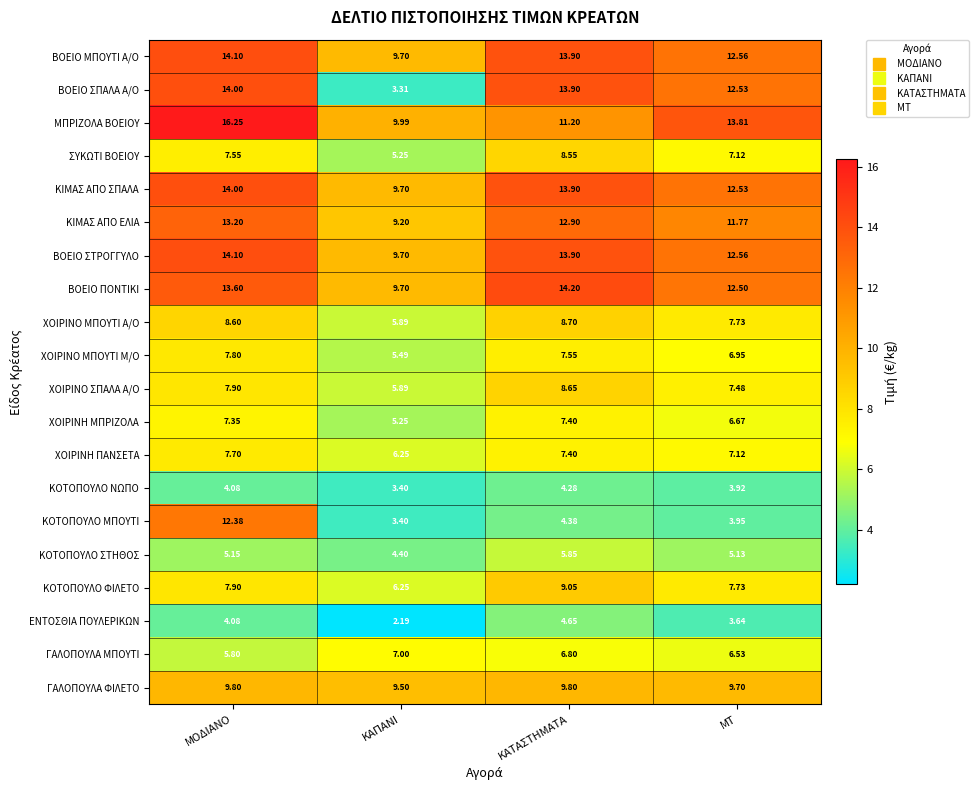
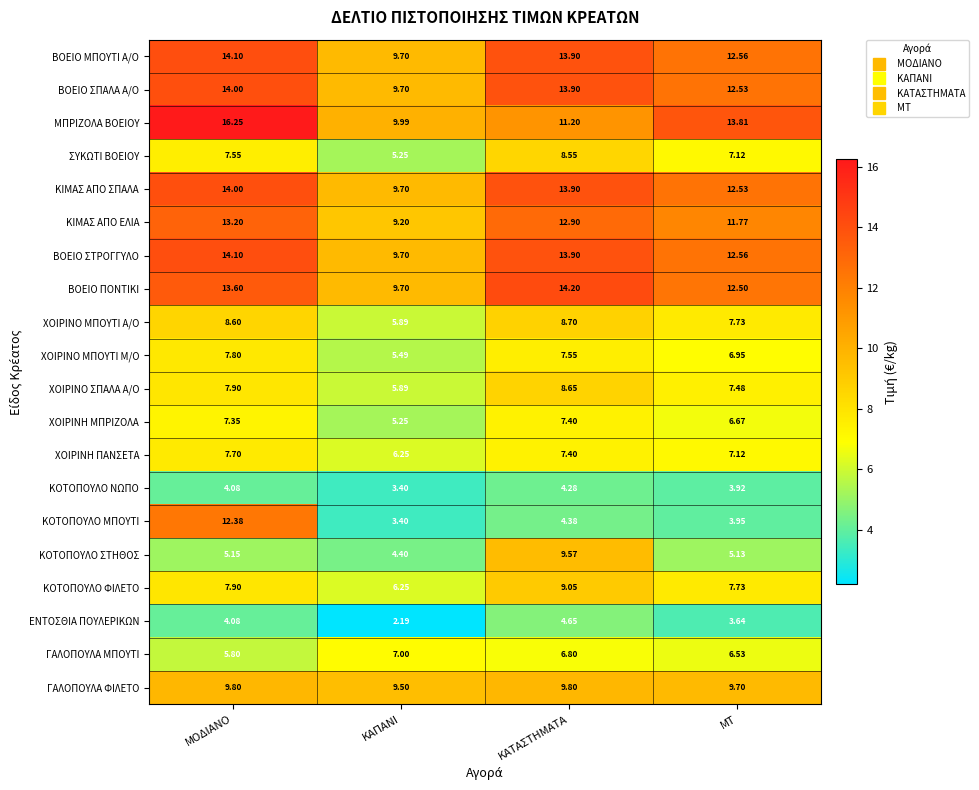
  {
    "ΒΟΕΙΟ ΜΠΟΥΤΙ Α/Ο": {
      "ΜΟΔΙΑΝΟ": 14.10,
      "ΚΑΠΑΝΙ": 9.70,
      "ΚΑΤΑΣΤΗΜΑΤΑ": 13.90,
      "ΜΤ": 12.56
    },
    "ΒΟΕΙΟ ΣΠΑΛΑ Α/Ο": {
      "ΜΟΔΙΑΝΟ": 14.00,
-     "ΚΑΠΑΝΙ": 3.31,
+     "ΚΑΠΑΝΙ": 9.70,
      "ΚΑΤΑΣΤΗΜΑΤΑ": 13.90,
      "ΜΤ": 12.53
    },
    "ΜΠΡΙΖΟΛΑ ΒΟΕΙΟΥ": {
      "ΜΟΔΙΑΝΟ": 16.25,
      "ΚΑΠΑΝΙ": 9.99,
      "ΚΑΤΑΣΤΗΜΑΤΑ": 11.20,
      "ΜΤ": 13.81
    },
    "ΣΥΚΩΤΙ ΒΟΕΙΟΥ": {
      "ΜΟΔΙΑΝΟ": 7.55,
      "ΚΑΠΑΝΙ": 5.25,
      "ΚΑΤΑΣΤΗΜΑΤΑ": 8.55,
      "ΜΤ": 7.12
    },
    "ΚΙΜΑΣ ΑΠΟ ΣΠΑΛΑ": {
      "ΜΟΔΙΑΝΟ": 14.00,
      "ΚΑΠΑΝΙ": 9.70,
      "ΚΑΤΑΣΤΗΜΑΤΑ": 13.90,
      "ΜΤ": 12.53
    },
    "ΚΙΜΑΣ ΑΠΟ ΕΛΙΑ": {
      "ΜΟΔΙΑΝΟ": 13.20,
      "ΚΑΠΑΝΙ": 9.20,
      "ΚΑΤΑΣΤΗΜΑΤΑ": 12.90,
      "ΜΤ": 11.77
    },
    "ΒΟΕΙΟ ΣΤΡΟΓΓΥΛΟ": {
      "ΜΟΔΙΑΝΟ": 14.10,
      "ΚΑΠΑΝΙ": 9.70,
      "ΚΑΤΑΣΤΗΜΑΤΑ": 13.90,
      "ΜΤ": 12.56
    },
    "ΒΟΕΙΟ ΠΟΝΤΙΚΙ": {
      "ΜΟΔΙΑΝΟ": 13.60,
      "ΚΑΠΑΝΙ": 9.70,
      "ΚΑΤΑΣΤΗΜΑΤΑ": 14.20,
      "ΜΤ": 12.50
    },
    "ΧΟΙΡΙΝΟ ΜΠΟΥΤΙ Α/Ο": {
      "ΜΟΔΙΑΝΟ": 8.60,
      "ΚΑΠΑΝΙ": 5.89,
      "ΚΑΤΑΣΤΗΜΑΤΑ": 8.70,
      "ΜΤ": 7.73
    },
    "ΧΟΙΡΙΝΟ ΜΠΟΥΤΙ Μ/Ο": {
      "ΜΟΔΙΑΝΟ": 7.80,
      "ΚΑΠΑΝΙ": 5.49,
      "ΚΑΤΑΣΤΗΜΑΤΑ": 7.55,
      "ΜΤ": 6.95
    },
    "ΧΟΙΡΙΝΟ ΣΠΑΛΑ Α/Ο": {
      "ΜΟΔΙΑΝΟ": 7.90,
      "ΚΑΠΑΝΙ": 5.89,
      "ΚΑΤΑΣΤΗΜΑΤΑ": 8.65,
      "ΜΤ": 7.48
    },
    "ΧΟΙΡΙΝΗ ΜΠΡΙΖΟΛΑ": {
      "ΜΟΔΙΑΝΟ": 7.35,
      "ΚΑΠΑΝΙ": 5.25,
      "ΚΑΤΑΣΤΗΜΑΤΑ": 7.40,
      "ΜΤ": 6.67
    },
    "ΧΟΙΡΙΝΗ ΠΑΝΣΕΤΑ": {
      "ΜΟΔΙΑΝΟ": 7.70,
      "ΚΑΠΑΝΙ": 6.25,
      "ΚΑΤΑΣΤΗΜΑΤΑ": 7.40,
      "ΜΤ": 7.12
    },
    "ΚΟΤΟΠΟΥΛΟ ΝΩΠΟ": {
      "ΜΟΔΙΑΝΟ": 4.08,
      "ΚΑΠΑΝΙ": 3.40,
      "ΚΑΤΑΣΤΗΜΑΤΑ": 4.28,
      "ΜΤ": 3.92
    },
    "ΚΟΤΟΠΟΥΛΟ ΜΠΟΥΤΙ": {
      "ΜΟΔΙΑΝΟ": 12.38,
      "ΚΑΠΑΝΙ": 3.40,
      "ΚΑΤΑΣΤΗΜΑΤΑ": 4.38,
      "ΜΤ": 3.95
    },
    "ΚΟΤΟΠΟΥΛΟ ΣΤΗΘΟΣ": {
      "ΜΟΔΙΑΝΟ": 5.15,
      "ΚΑΠΑΝΙ": 4.40,
-     "ΚΑΤΑΣΤΗΜΑΤΑ": 5.85,
+     "ΚΑΤΑΣΤΗΜΑΤΑ": 9.57,
      "ΜΤ": 5.13
    },
    "ΚΟΤΟΠΟΥΛΟ ΦΙΛΕΤΟ": {
      "ΜΟΔΙΑΝΟ": 7.90,
      "ΚΑΠΑΝΙ": 6.25,
      "ΚΑΤΑΣΤΗΜΑΤΑ": 9.05,
      "ΜΤ": 7.73
    },
    "ΕΝΤΟΣΘΙΑ ΠΟΥΛΕΡΙΚΩΝ": {
      "ΜΟΔΙΑΝΟ": 4.08,
      "ΚΑΠΑΝΙ": 2.19,
      "ΚΑΤΑΣΤΗΜΑΤΑ": 4.65,
      "ΜΤ": 3.64
    },
    "ΓΑΛΟΠΟΥΛΑ ΜΠΟΥΤΙ": {
      "ΜΟΔΙΑΝΟ": 5.80,
      "ΚΑΠΑΝΙ": 7.00,
      "ΚΑΤΑΣΤΗΜΑΤΑ": 6.80,
      "ΜΤ": 6.53
    },
    "ΓΑΛΟΠΟΥΛΑ ΦΙΛΕΤΟ": {
      "ΜΟΔΙΑΝΟ": 9.80,
      "ΚΑΠΑΝΙ": 9.50,
      "ΚΑΤΑΣΤΗΜΑΤΑ": 9.80,
      "ΜΤ": 9.70
    }
  }
